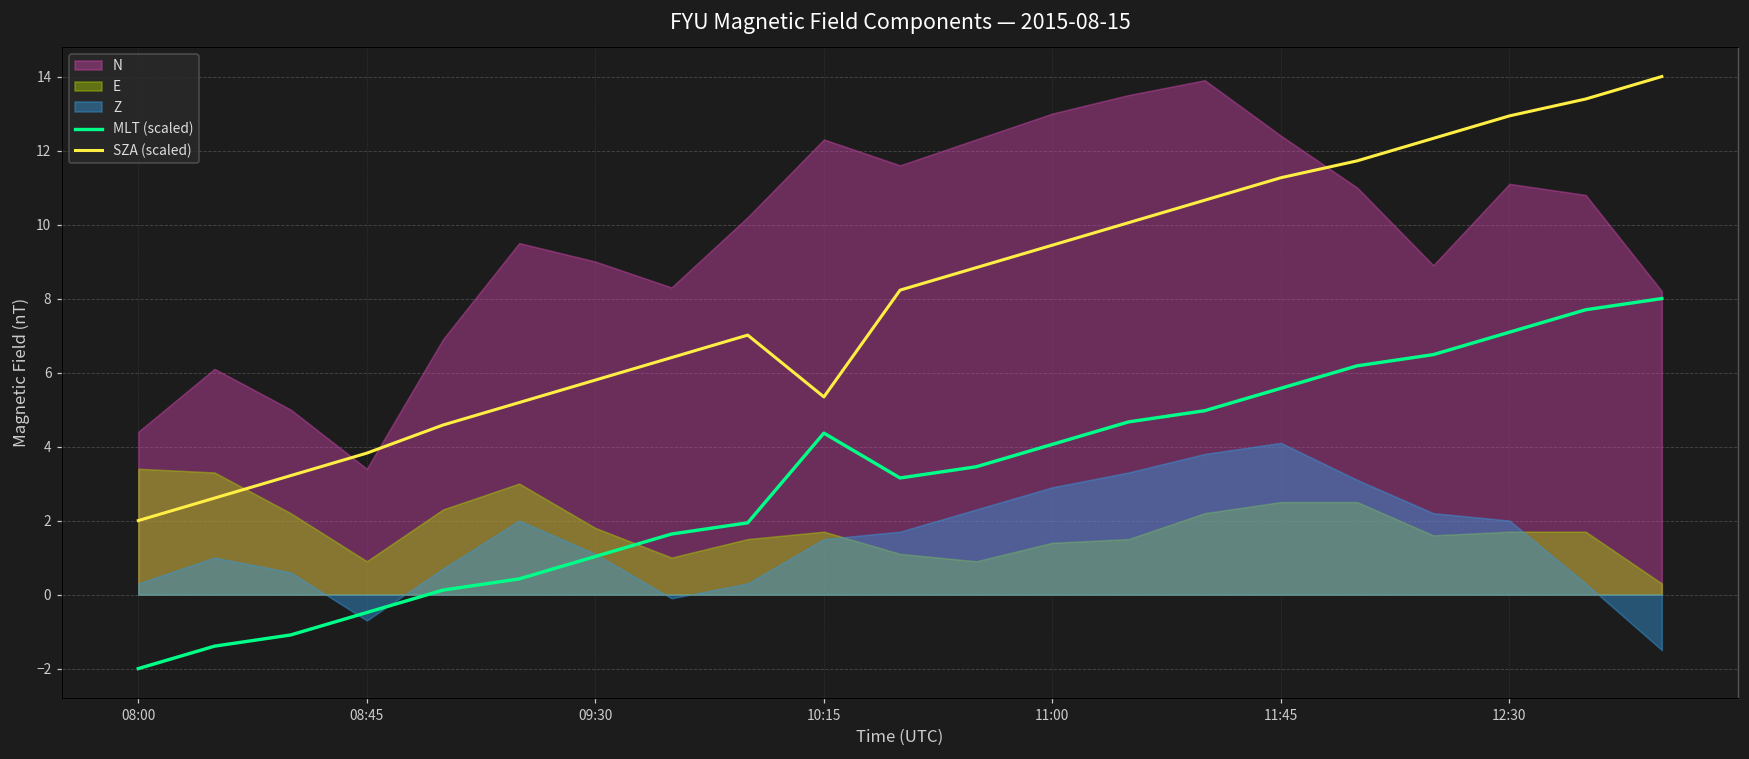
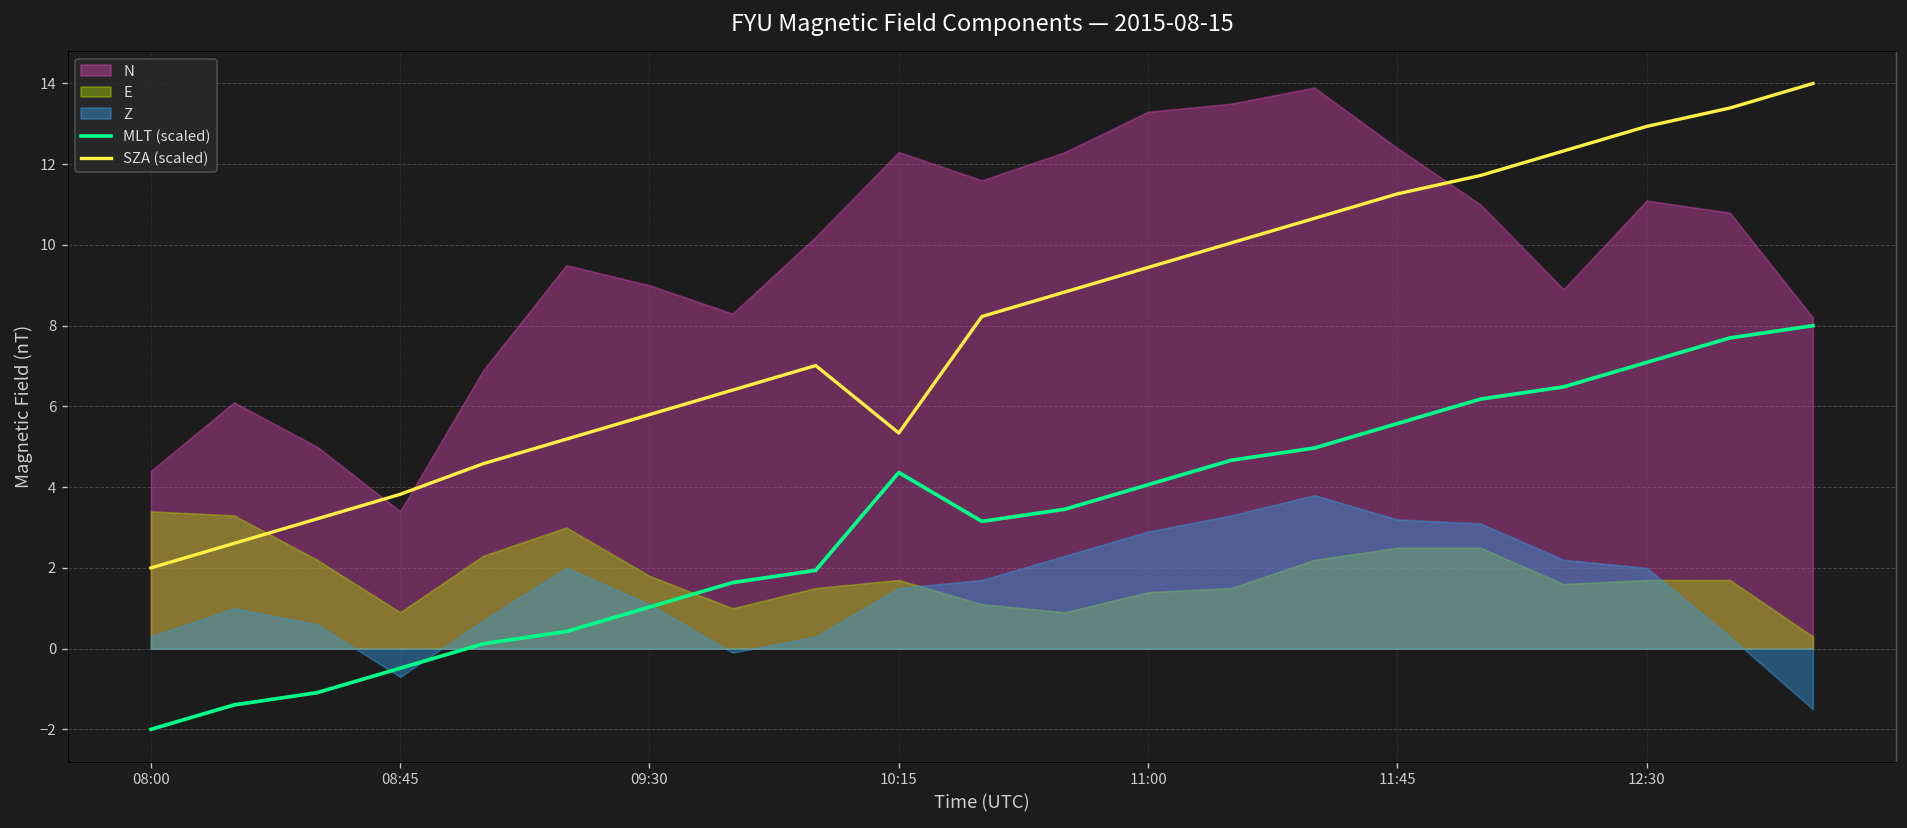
  {
    "MLT (scaled)": {
      "08:00": -2.0,
      "08:45": -0.5,
      "10:15": 4.4,
      "11:00": 4.1,
      "11:45": 5.6,
      "12:30": 7.1
    },
    "N": {
      "08:00": 4.4,
      "08:45": 3.4,
      "09:30": 9.0,
      "10:15": 12.3,
-     "11:00": 13.0,
+     "11:00": 13.3,
      "11:45": 12.4,
      "12:30": 11.1
    },
    "SZA (scaled)": {
      "08:00": 2.0,
      "08:45": 3.8,
      "09:30": 5.8,
      "10:15": 5.3,
      "11:00": 9.4,
      "11:45": 11.3,
      "12:30": 12.9
    },
    "E": {
      "08:00": 3.4,
      "08:45": 0.9,
      "09:30": 1.8,
      "10:15": 1.7,
      "11:00": 1.4,
      "11:45": 2.5,
      "12:30": 1.7
    },
    "Z": {
      "08:00": 0.3,
      "10:15": 1.5,
      "11:00": 2.9,
-     "11:45": 4.1,
+     "11:45": 3.2,
      "12:30": 2.0
    }
  }
